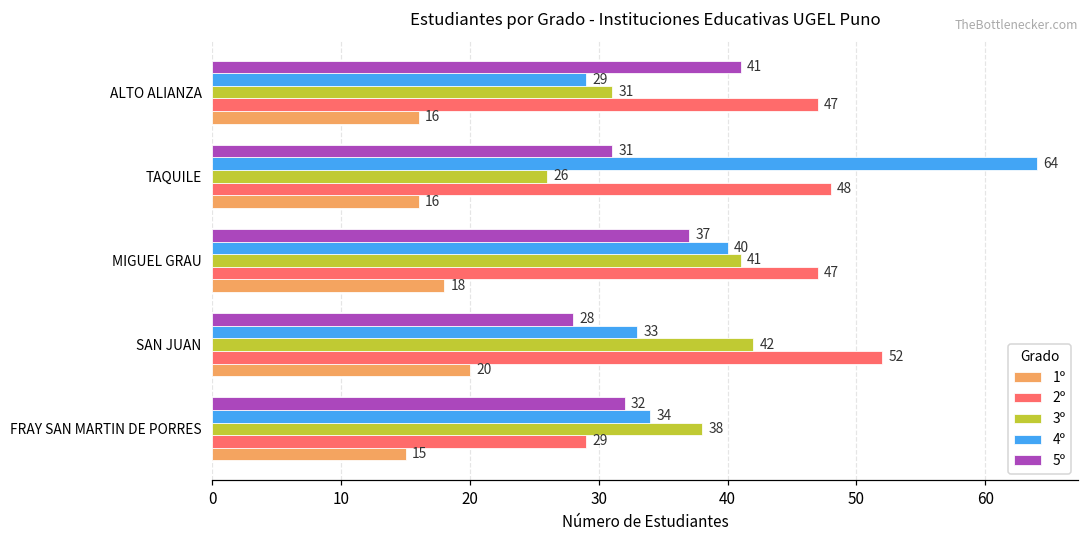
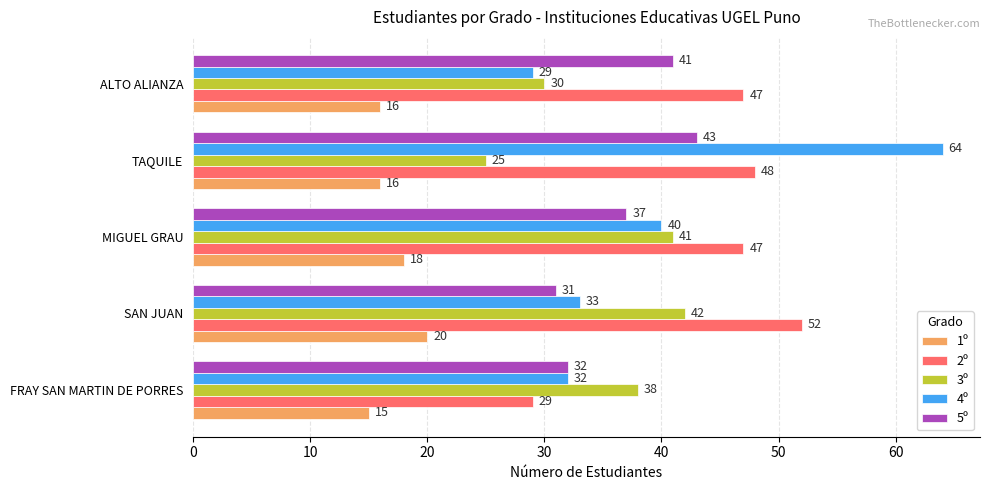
  {
    "3º": {
-     "ALTO ALIANZA": 31,
-     "TAQUILE": 26,
+     "ALTO ALIANZA": 30,
+     "TAQUILE": 25,
      "MIGUEL GRAU": 41,
      "SAN JUAN": 42,
      "FRAY SAN MARTIN DE PORRES": 38
    },
    "4º": {
      "ALTO ALIANZA": 29,
      "TAQUILE": 64,
      "MIGUEL GRAU": 40,
      "SAN JUAN": 33,
-     "FRAY SAN MARTIN DE PORRES": 34
+     "FRAY SAN MARTIN DE PORRES": 32
    },
    "5º": {
      "ALTO ALIANZA": 41,
-     "TAQUILE": 31,
+     "TAQUILE": 43,
      "MIGUEL GRAU": 37,
-     "SAN JUAN": 28,
+     "SAN JUAN": 31,
      "FRAY SAN MARTIN DE PORRES": 32
    }
  }
